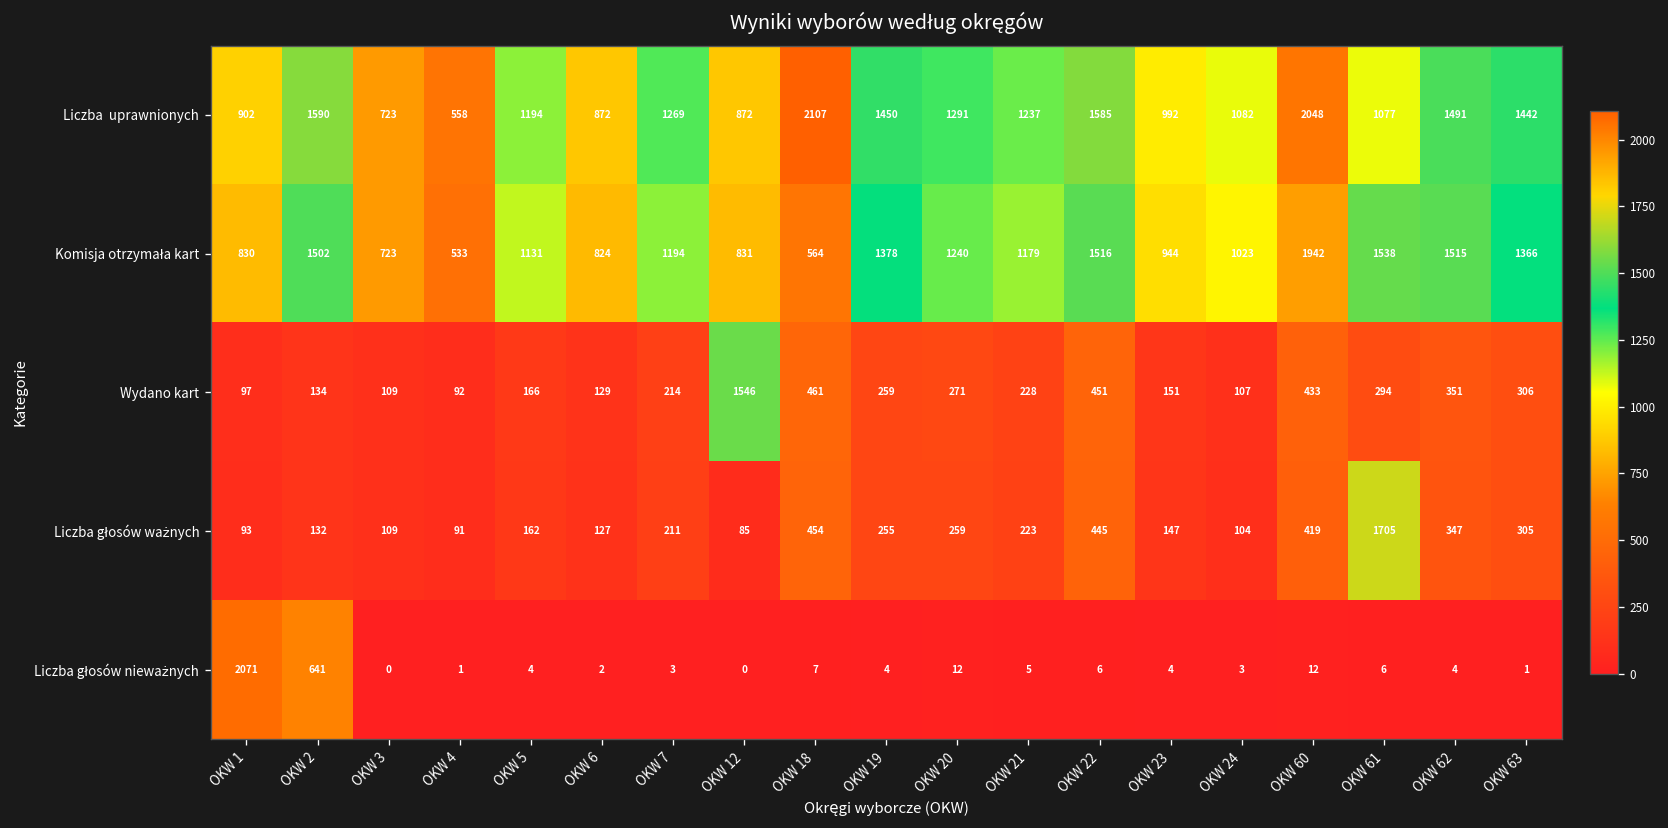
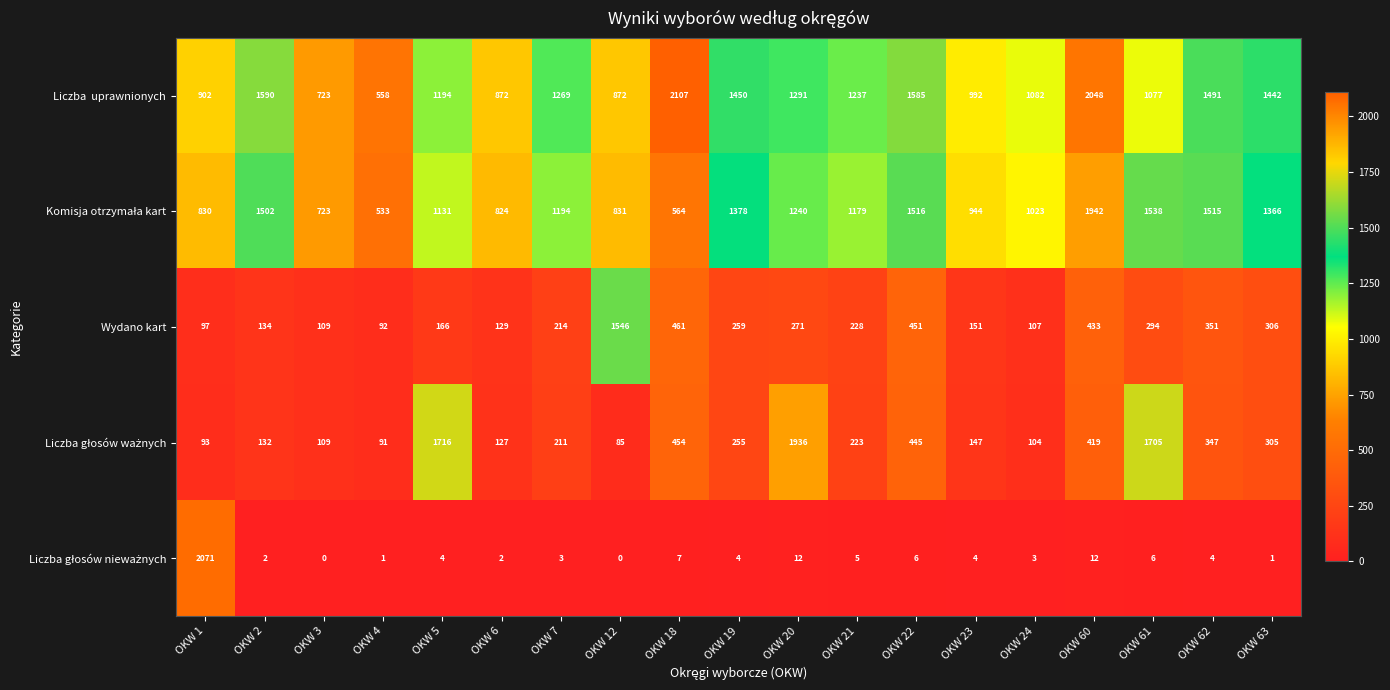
  {
    "Liczba uprawnionych": {
      "OKW 1": 902,
      "OKW 2": 1590,
      "OKW 3": 723,
      "OKW 4": 558,
      "OKW 5": 1194,
      "OKW 6": 872,
      "OKW 7": 1269,
      "OKW 12": 872,
      "OKW 18": 2107,
      "OKW 19": 1450,
      "OKW 20": 1291,
      "OKW 21": 1237,
      "OKW 22": 1585,
      "OKW 23": 992,
      "OKW 24": 1082,
      "OKW 60": 2048,
      "OKW 61": 1077,
      "OKW 62": 1491,
      "OKW 63": 1442
    },
    "Komisja otrzymała kart": {
      "OKW 1": 830,
      "OKW 2": 1502,
      "OKW 3": 723,
      "OKW 4": 533,
      "OKW 5": 1131,
      "OKW 6": 824,
      "OKW 7": 1194,
      "OKW 12": 831,
      "OKW 18": 564,
      "OKW 19": 1378,
      "OKW 20": 1240,
      "OKW 21": 1179,
      "OKW 22": 1516,
      "OKW 23": 944,
      "OKW 24": 1023,
      "OKW 60": 1942,
      "OKW 61": 1538,
      "OKW 62": 1515,
      "OKW 63": 1366
    },
    "Wydano kart": {
      "OKW 1": 97,
      "OKW 2": 134,
      "OKW 3": 109,
      "OKW 4": 92,
      "OKW 5": 166,
      "OKW 6": 129,
      "OKW 7": 214,
      "OKW 12": 1546,
      "OKW 18": 461,
      "OKW 19": 259,
      "OKW 20": 271,
      "OKW 21": 228,
      "OKW 22": 451,
      "OKW 23": 151,
      "OKW 24": 107,
      "OKW 60": 433,
      "OKW 61": 294,
      "OKW 62": 351,
      "OKW 63": 306
    },
    "Liczba głosów ważnych": {
      "OKW 1": 93,
      "OKW 2": 132,
      "OKW 3": 109,
      "OKW 4": 91,
-     "OKW 5": 162,
+     "OKW 5": 1716,
      "OKW 6": 127,
      "OKW 7": 211,
      "OKW 12": 85,
      "OKW 18": 454,
      "OKW 19": 255,
-     "OKW 20": 259,
+     "OKW 20": 1936,
      "OKW 21": 223,
      "OKW 22": 445,
      "OKW 23": 147,
      "OKW 24": 104,
      "OKW 60": 419,
      "OKW 61": 1705,
      "OKW 62": 347,
      "OKW 63": 305
    },
    "Liczba głosów nieważnych": {
      "OKW 1": 2071,
-     "OKW 2": 641,
+     "OKW 2": 2,
      "OKW 3": 0,
      "OKW 4": 1,
      "OKW 5": 4,
      "OKW 6": 2,
      "OKW 7": 3,
      "OKW 12": 0,
      "OKW 18": 7,
      "OKW 19": 4,
      "OKW 20": 12,
      "OKW 21": 5,
      "OKW 22": 6,
      "OKW 23": 4,
      "OKW 24": 3,
      "OKW 60": 12,
      "OKW 61": 6,
      "OKW 62": 4,
      "OKW 63": 1
    }
  }
